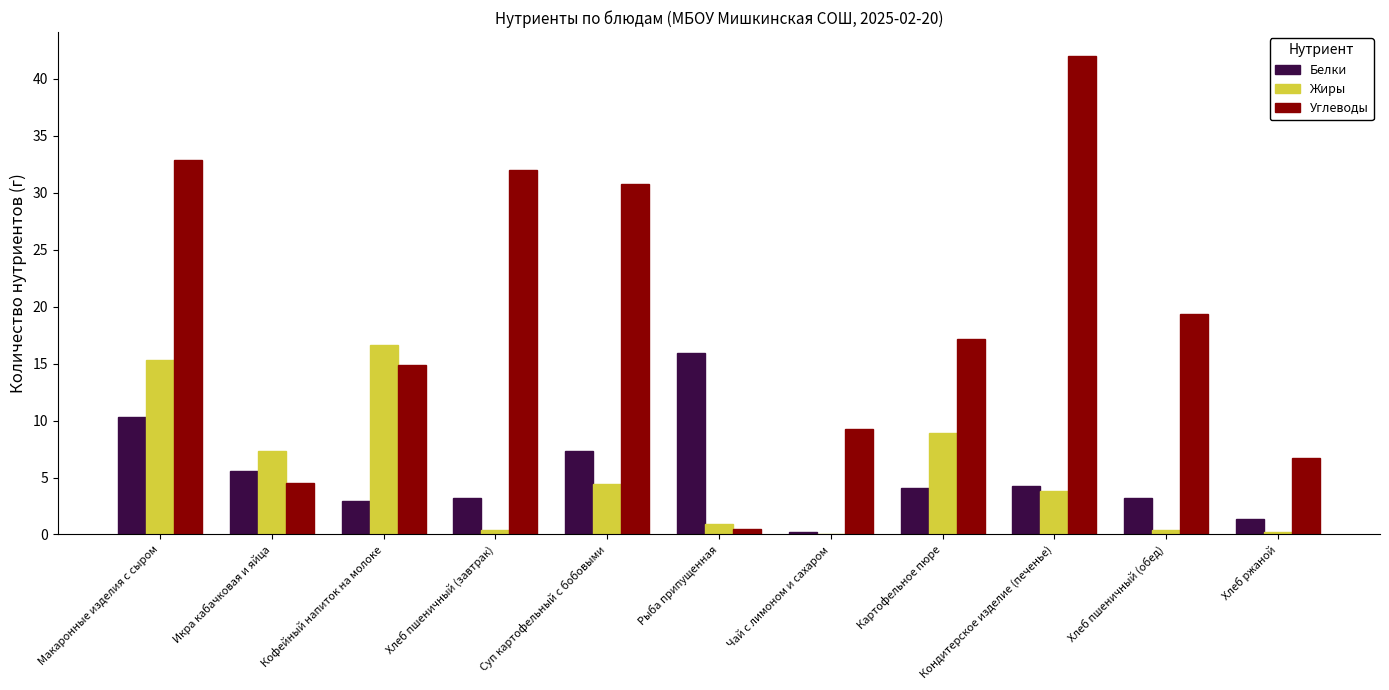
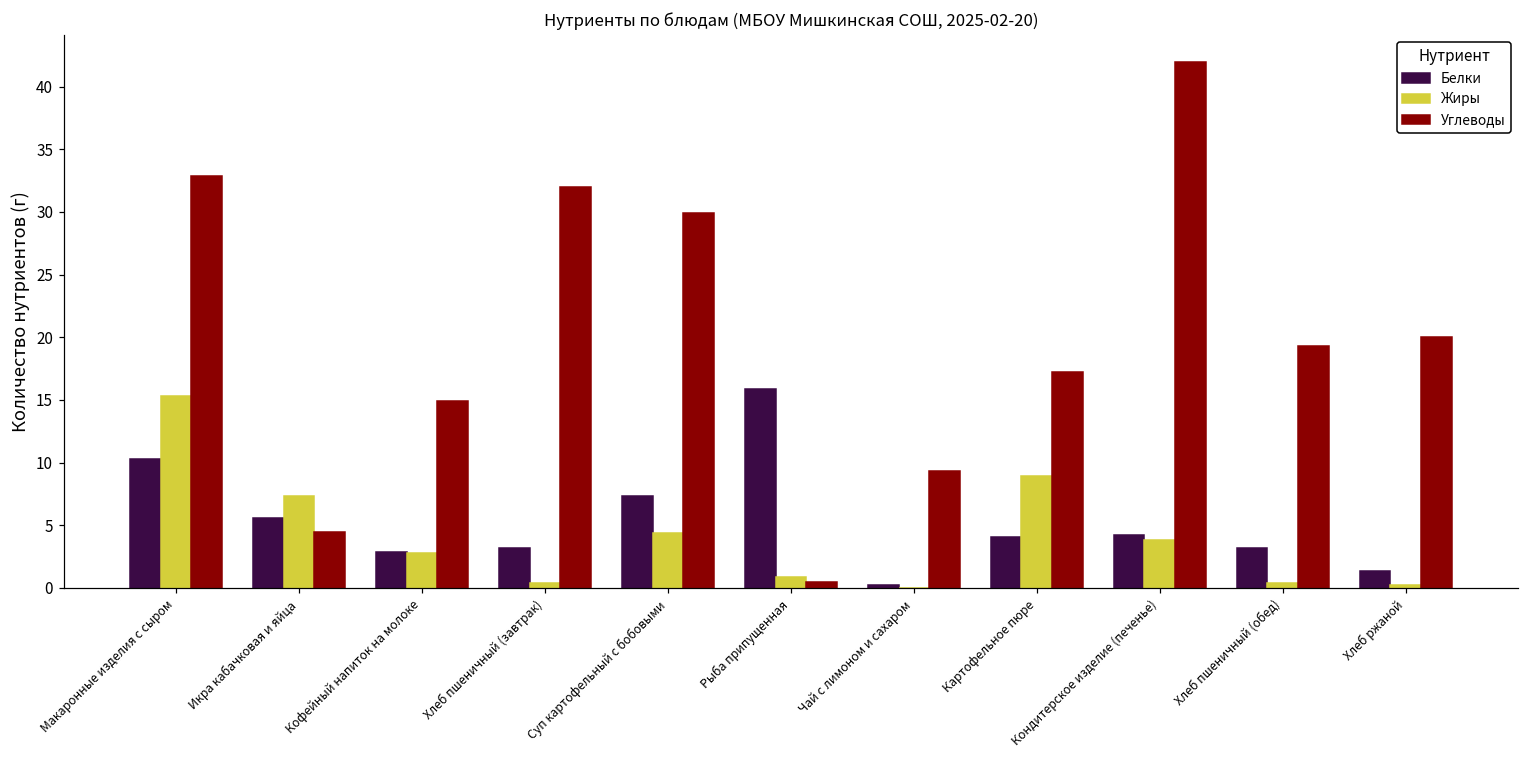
  {
    "Белки": {
      "Макаронные изделия с сыром": 10.3,
      "Икра кабачковая и яйца": 5.6,
      "Кофейный напиток на молоке": 2.9,
      "Хлеб пшеничный (завтрак)": 3.2,
      "Суп картофельный с бобовыми": 7.3,
      "Рыба припущенная": 15.9,
      "Картофельное пюре": 4.1,
      "Кондитерское изделие (печенье)": 4.3,
      "Хлеб пшеничный (обед)": 3.2,
      "Хлеб ржаной": 1.3
    },
    "Жиры": {
      "Макаронные изделия с сыром": 15.3,
      "Икра кабачковая и яйца": 7.3,
-     "Кофейный напиток на молоке": 16.6,
+     "Кофейный напиток на молоке": 2.8,
      "Хлеб пшеничный (завтрак)": 0.4,
      "Суп картофельный с бобовыми": 4.4,
      "Рыба припущенная": 0.9,
      "Чай с лимоном и сахаром": 0.0,
      "Картофельное пюре": 8.9,
      "Кондитерское изделие (печенье)": 3.8,
      "Хлеб пшеничный (обед)": 0.4,
      "Хлеб ржаной": 0.2
    },
    "Углеводы": {
      "Макаронные изделия с сыром": 32.9,
      "Икра кабачковая и яйца": 4.5,
      "Кофейный напиток на молоке": 14.9,
      "Хлеб пшеничный (завтрак)": 32.0,
-     "Суп картофельный с бобовыми": 30.8,
+     "Суп картофельный с бобовыми": 29.9,
      "Рыба припущенная": 0.5,
      "Чай с лимоном и сахаром": 9.3,
      "Картофельное пюре": 17.2,
      "Кондитерское изделие (печенье)": 42.0,
      "Хлеб пшеничный (обед)": 19.3,
-     "Хлеб ржаной": 6.7
+     "Хлеб ржаной": 20.0
    }
  }
